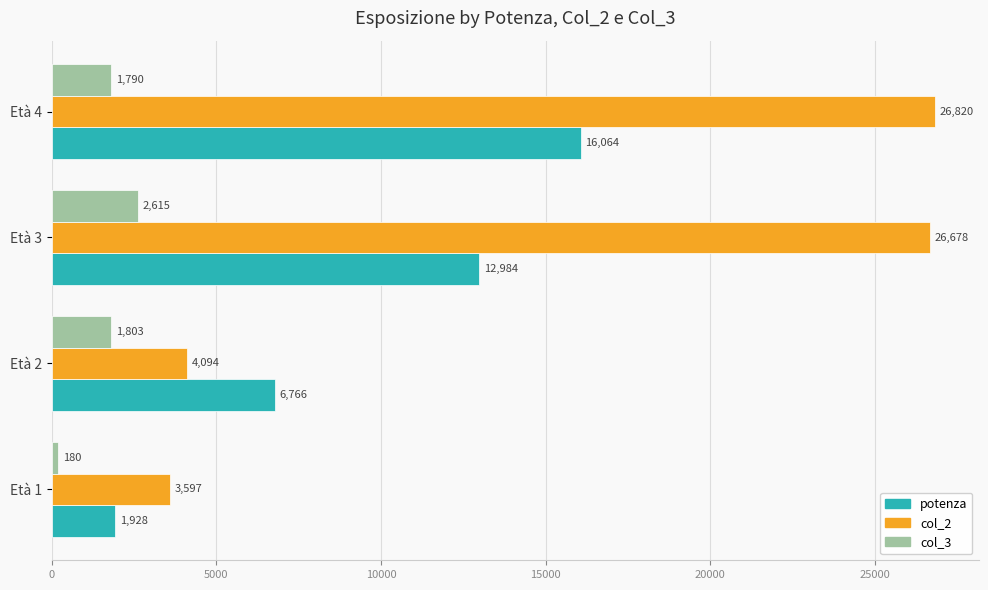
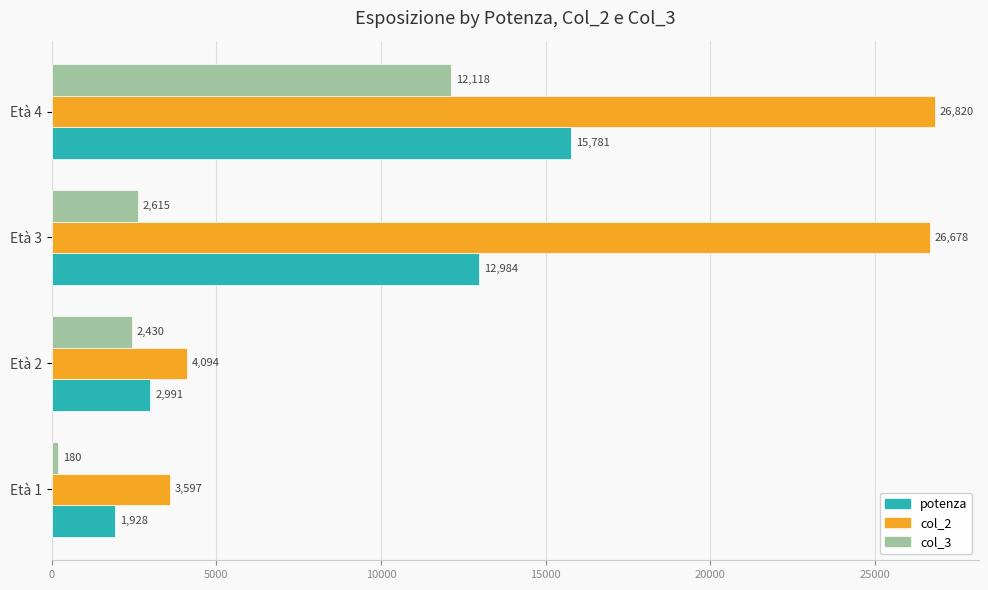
  {
    "potenza": {
-     "Età 4": "16,064",
+     "Età 4": "15,781",
      "Età 3": "12,984",
-     "Età 2": "6,766",
+     "Età 2": "2,991",
      "Età 1": "1,928"
    },
    "col_2": {
      "Età 4": "26,820",
      "Età 3": "26,678",
      "Età 2": "4,094",
      "Età 1": "3,597"
    },
    "col_3": {
-     "Età 4": "1,790",
+     "Età 4": "12,118",
      "Età 3": "2,615",
-     "Età 2": "1,803",
+     "Età 2": "2,430",
      "Età 1": "180"
    }
  }
